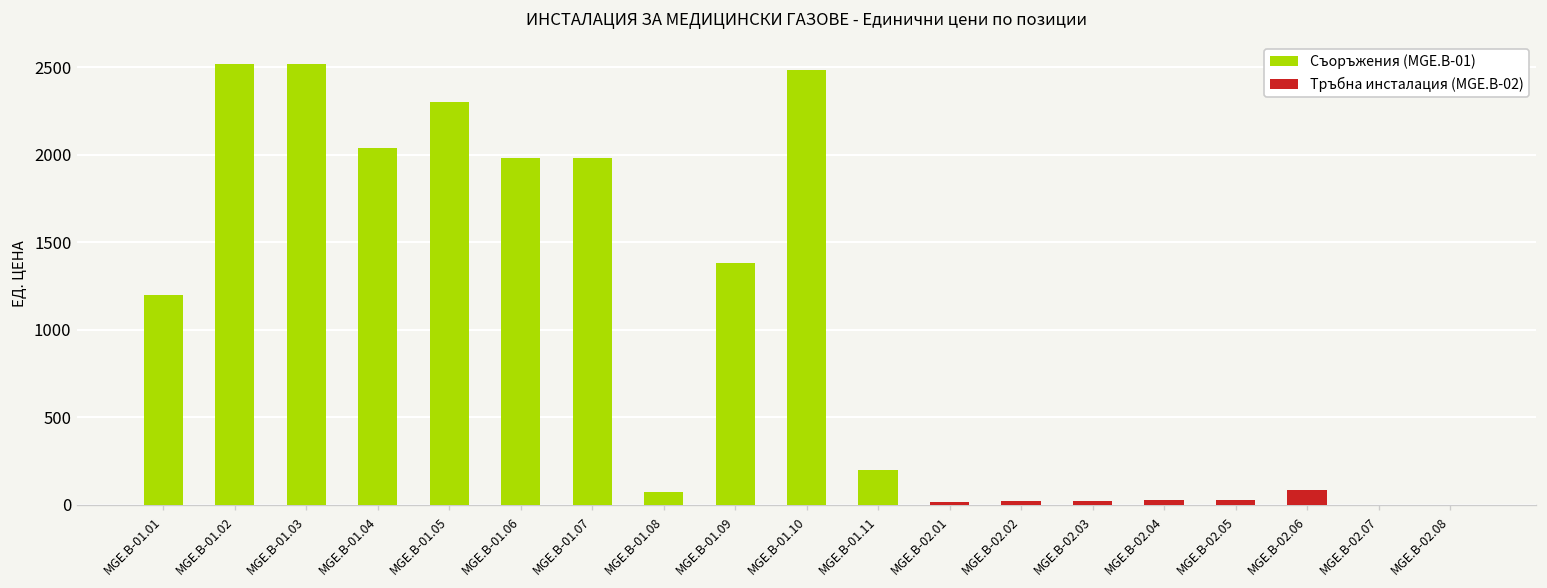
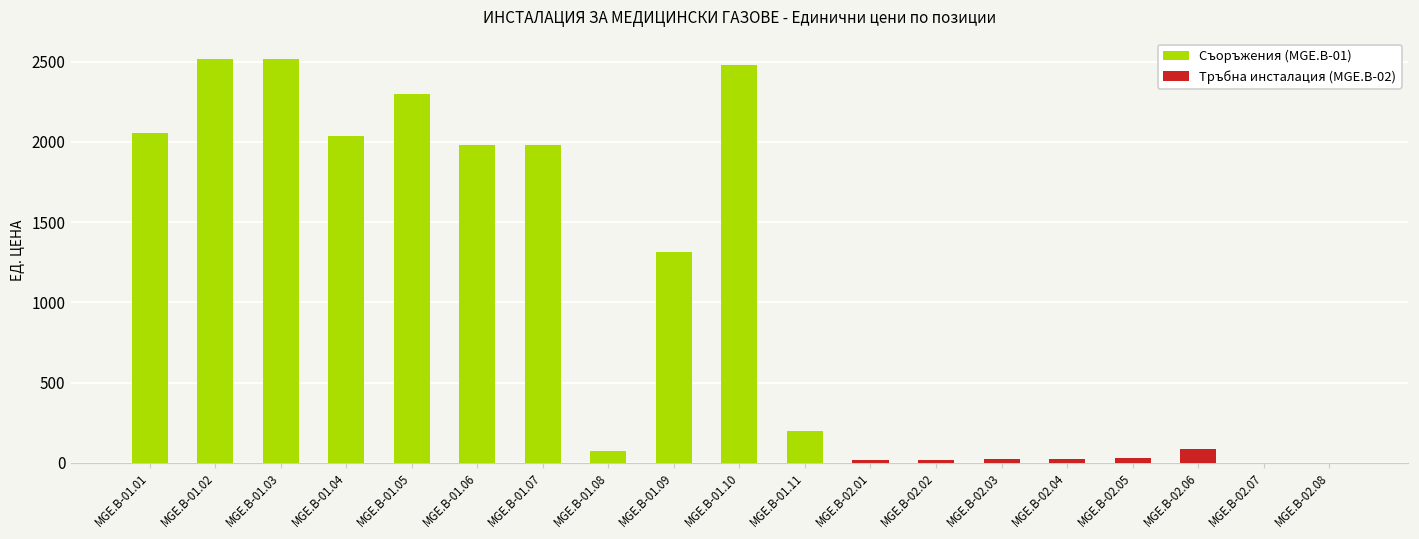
  {
    "Съоръжения (MGE.B-01)": {
-     "MGE.B-01.01": 1200,
+     "MGE.B-01.01": 2060,
      "MGE.B-01.02": 2520,
      "MGE.B-01.03": 2520,
      "MGE.B-01.04": 2040,
      "MGE.B-01.05": 2300,
      "MGE.B-01.06": 1980,
      "MGE.B-01.07": 1980,
      "MGE.B-01.08": 80,
-     "MGE.B-01.09": 1380,
+     "MGE.B-01.09": 1310,
      "MGE.B-01.10": 2480,
      "MGE.B-01.11": 200,
      "MGE.B-02.01": 0,
      "MGE.B-02.02": 0,
      "MGE.B-02.03": 0,
      "MGE.B-02.04": 0,
      "MGE.B-02.05": 0,
      "MGE.B-02.06": 0,
      "MGE.B-02.07": 0,
      "MGE.B-02.08": 0
    },
    "Тръбна инсталация (MGE.B-02)": {
      "MGE.B-01.01": 0,
      "MGE.B-01.02": 0,
      "MGE.B-01.03": 0,
      "MGE.B-01.04": 0,
      "MGE.B-01.05": 0,
      "MGE.B-01.06": 0,
      "MGE.B-01.07": 0,
      "MGE.B-01.08": 0,
      "MGE.B-01.09": 0,
      "MGE.B-01.10": 0,
      "MGE.B-01.11": 0,
      "MGE.B-02.01": 20,
      "MGE.B-02.02": 20,
      "MGE.B-02.03": 20,
      "MGE.B-02.04": 30,
      "MGE.B-02.05": 30,
      "MGE.B-02.06": 90
    }
  }
